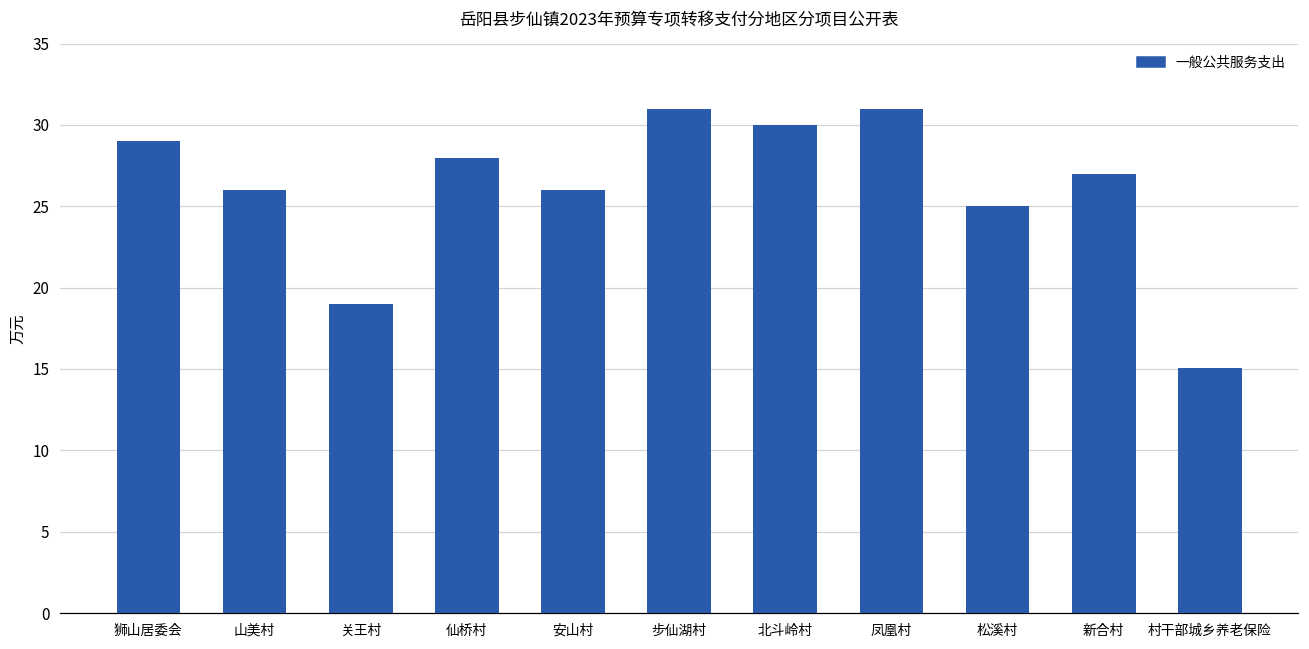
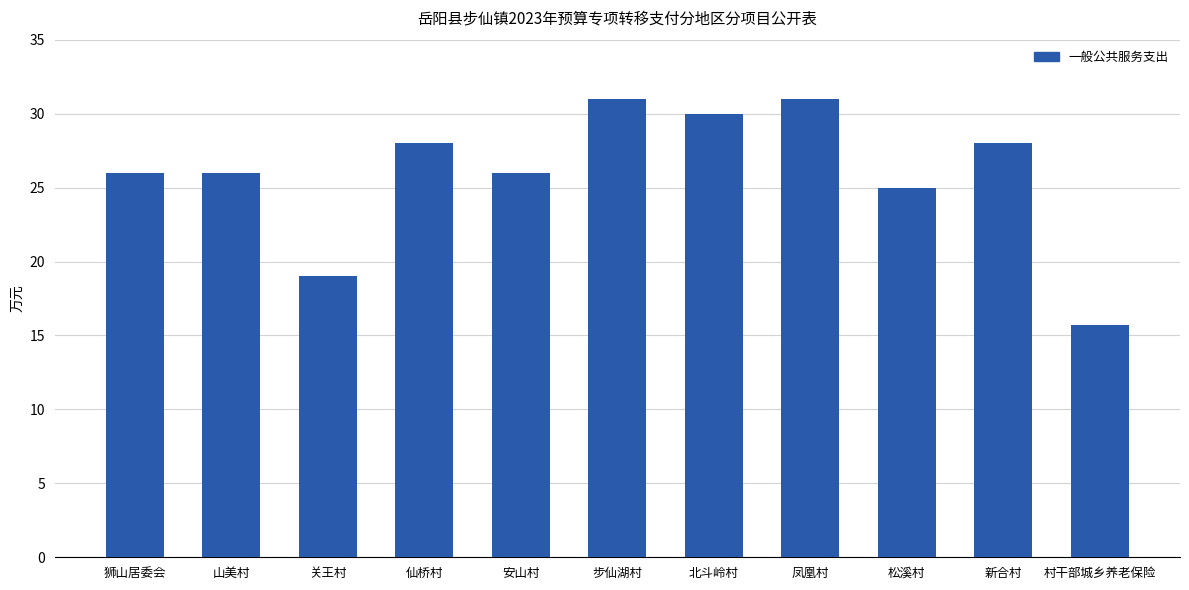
  {
-   "狮山居委会": 29,
+   "狮山居委会": 26,
    "山美村": 26.0,
    "关王村": 19.0,
    "仙桥村": 28.0,
    "安山村": 26.0,
    "步仙湖村": 31.0,
    "北斗岭村": 30.0,
    "凤凰村": 31.0,
    "松溪村": 25.0,
-   "新合村": 27,
-   "村干部城乡养老保险": 15.1
+   "新合村": 28,
+   "村干部城乡养老保险": 15.7
  }
